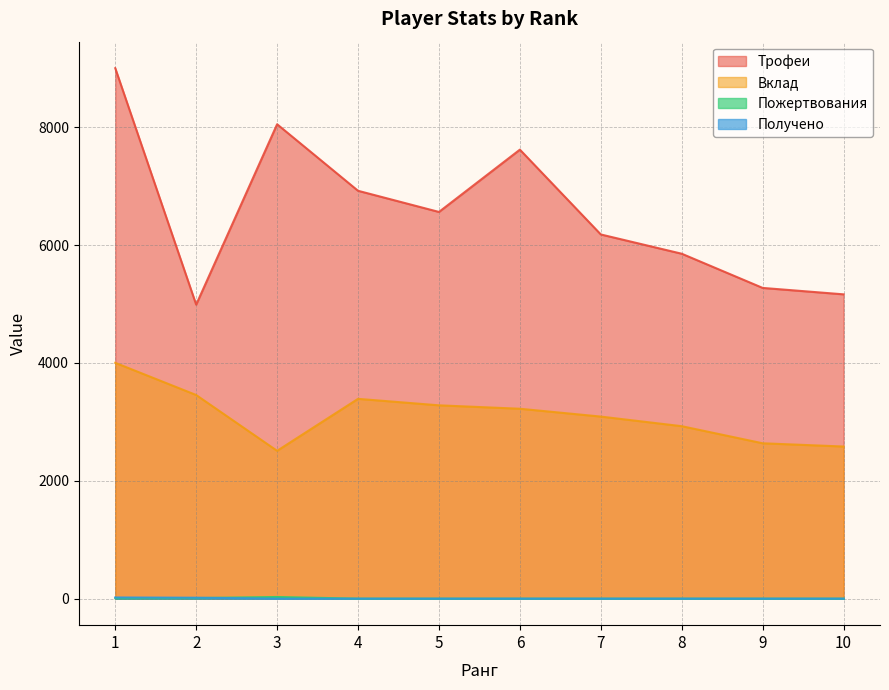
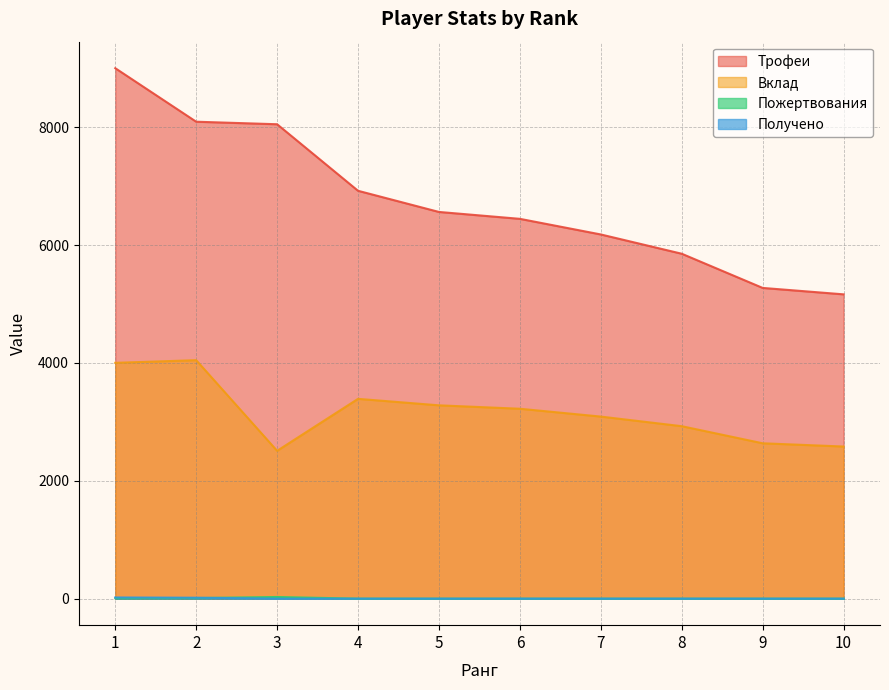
  {
    "Трофеи": {
      "1": 9000,
-     "2": 5000,
+     "2": 8100,
      "3": 8000,
      "4": 6900,
      "5": 6600,
-     "6": 7600,
+     "6": 6400,
      "7": 6200,
      "8": 5900,
      "9": 5300,
      "10": 5200
    },
    "Вклад": {
      "1": 4000,
-     "2": 3500,
+     "2": 4000,
      "3": 2500,
      "4": 3400,
      "5": 3300,
      "6": 3200,
      "7": 3100,
      "8": 2900,
      "9": 2600,
      "10": 2600
    }
  }
